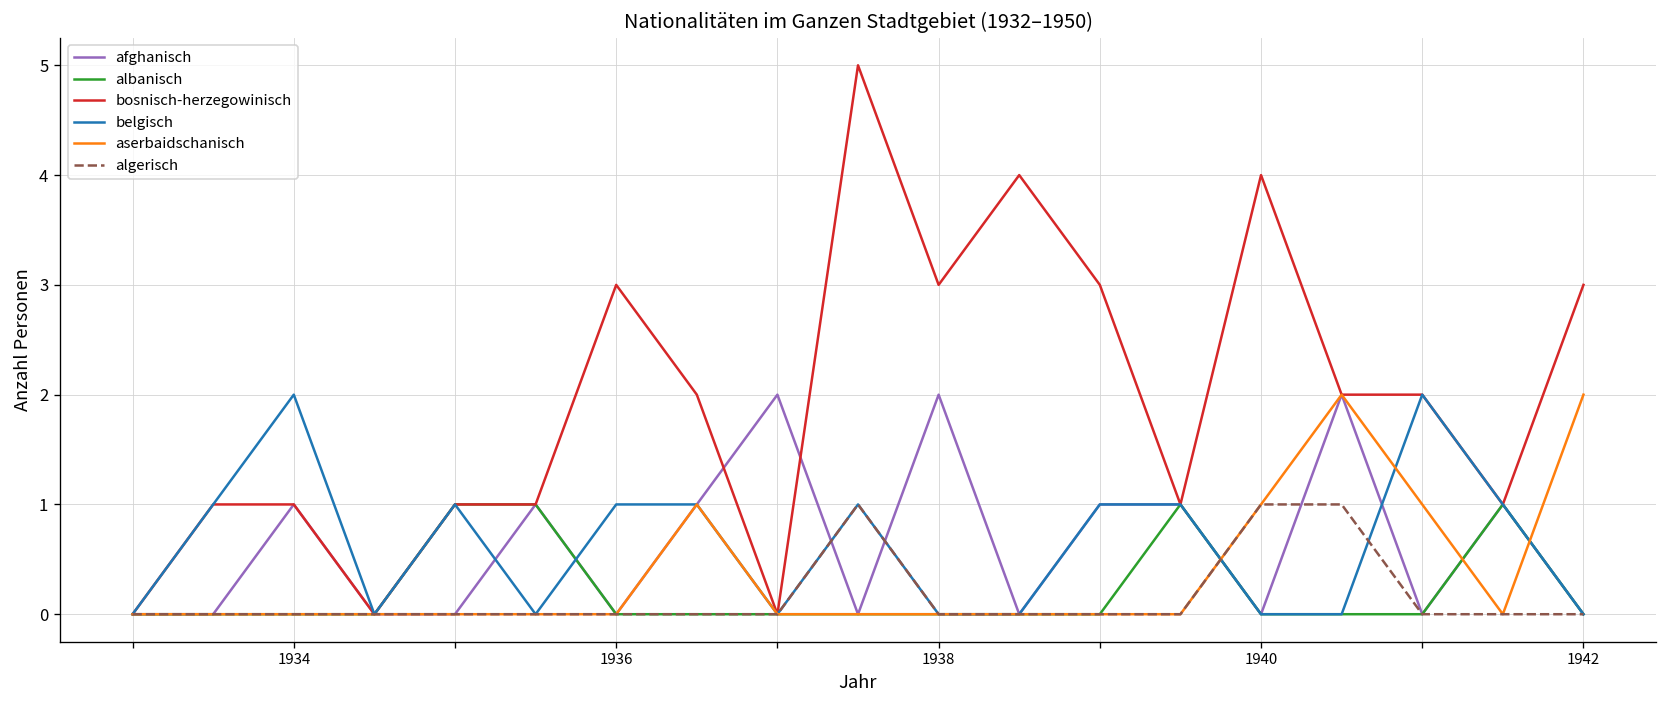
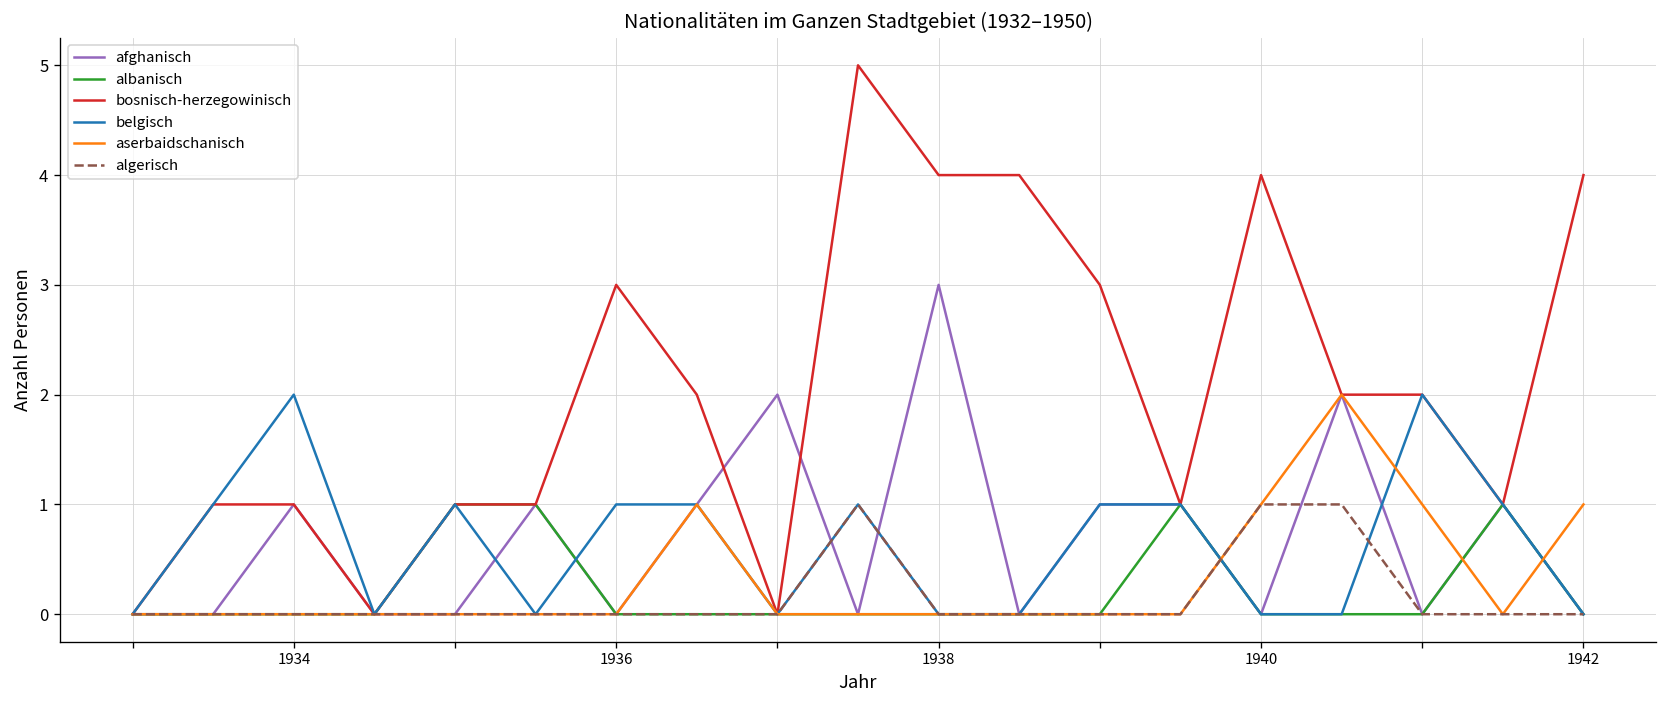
  {
    "afghanisch": {
-     "1938": 2
+     "1938": 3
    },
    "bosnisch-herzegowinisch": {
-     "1938": 3,
-     "1942": 3
+     "1938": 4,
+     "1942": 4
    },
    "belgisch": {
      "1934": 2
    },
    "aserbaidschanisch": {
-     "1942": 2
+     "1942": 1
    }
  }
